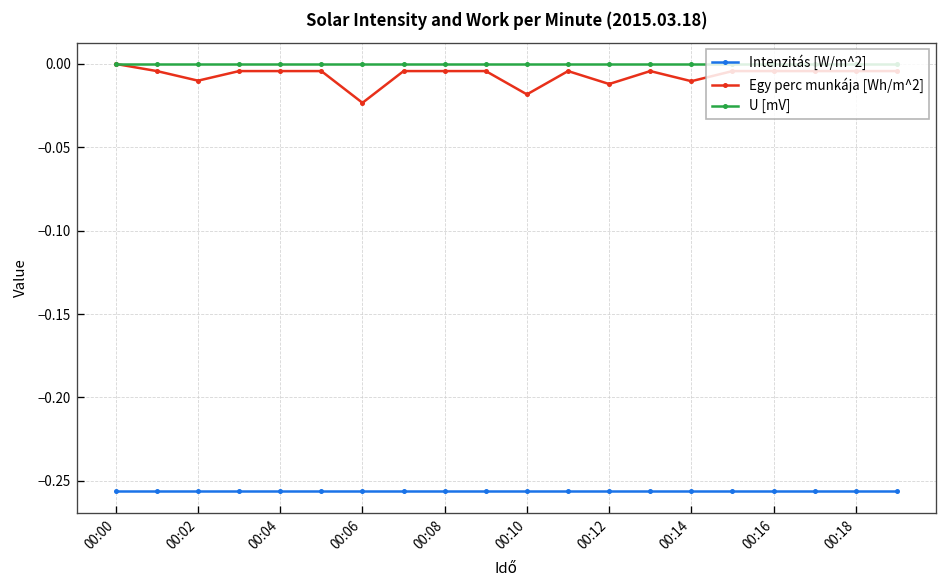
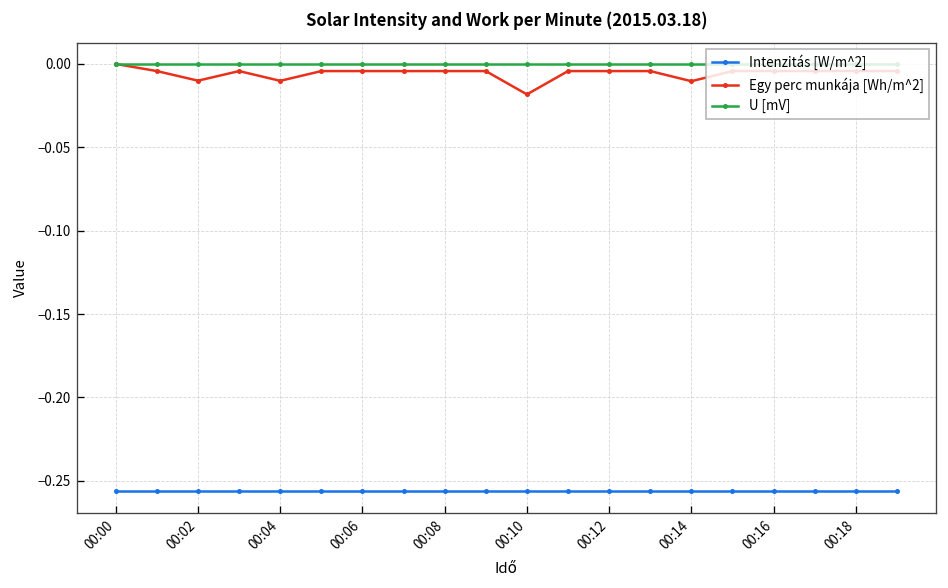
  {
    "Intenzitás [W/m^2]": {
      "00:00": -0.256,
      "00:02": -0.256,
      "00:04": -0.256,
      "00:06": -0.256,
      "00:08": -0.256,
      "00:10": -0.256,
      "00:12": -0.256,
      "00:14": -0.256,
      "00:16": -0.256,
      "00:18": -0.256
    },
    "Egy perc munkája [Wh/m^2]": {
      "00:02": -0.010,
-     "00:04": -0.004,
-     "00:06": -0.023,
+     "00:04": -0.010,
+     "00:06": -0.004,
      "00:08": -0.004,
      "00:10": -0.018,
-     "00:12": -0.012,
+     "00:12": -0.004,
      "00:14": -0.010
    },
    "U [mV]": {
      "00:02": 0.000,
      "00:04": 0.000,
      "00:06": 0.000,
      "00:08": 0.000,
      "00:10": 0.000,
      "00:12": 0.000,
      "00:14": 0.000
    }
  }
